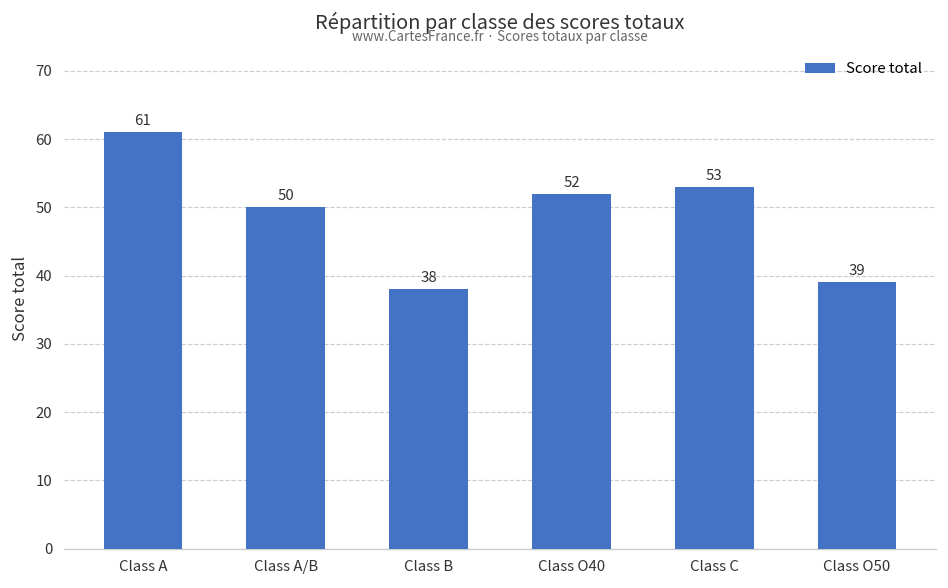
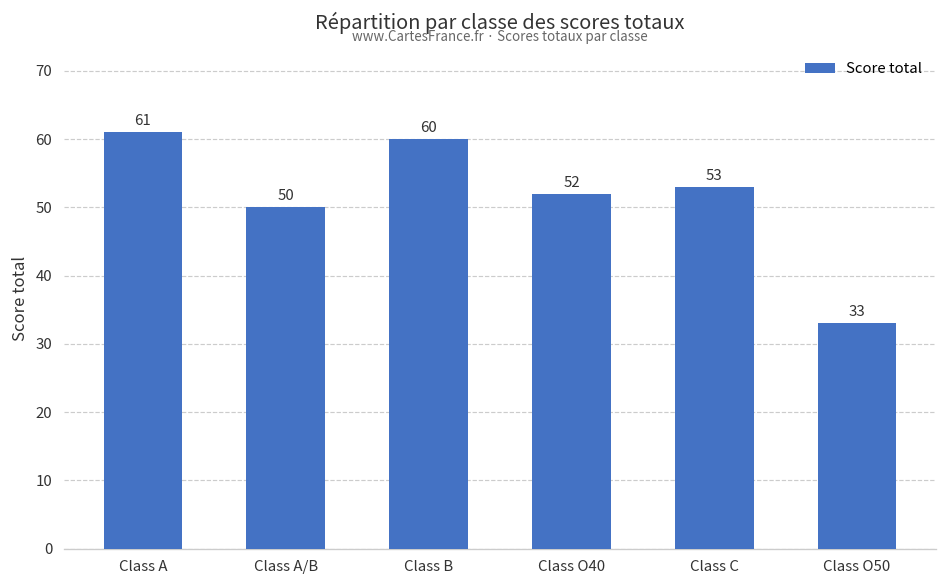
  {
    "Class A": 61,
    "Class A/B": 50,
-   "Class B": 38,
+   "Class B": 60,
    "Class O40": 52,
    "Class C": 53,
-   "Class O50": 39
+   "Class O50": 33
  }
